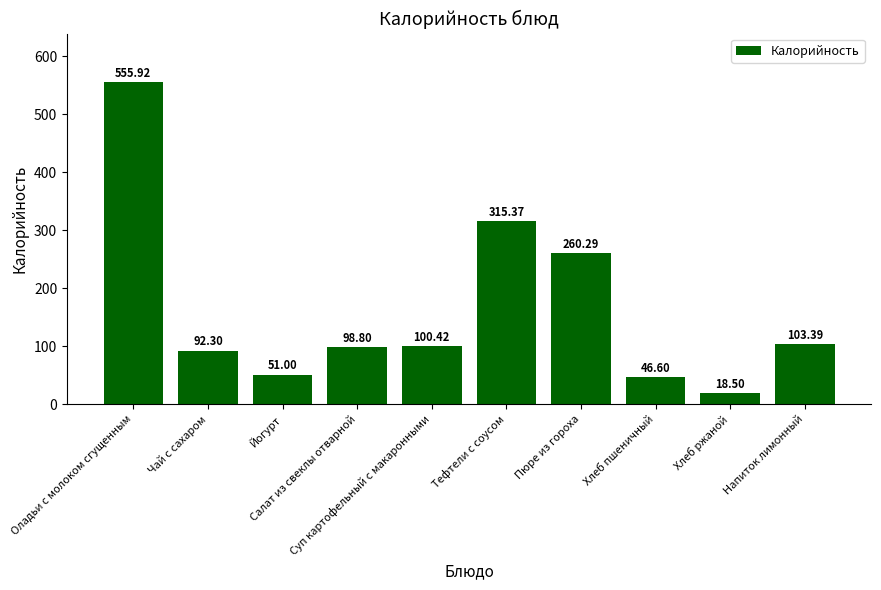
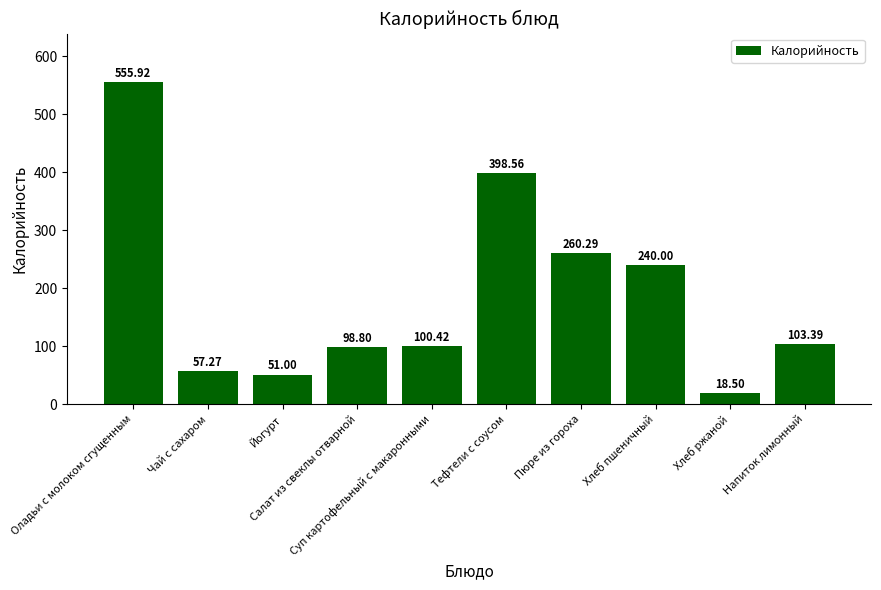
  {
    "Оладьи с молоком сгущенным": 555.92,
-   "Чай с сахаром": 92.30,
+   "Чай с сахаром": 57.27,
    "Йогурт": 51.00,
    "Салат из свеклы отварной": 98.80,
    "Суп картофельный с макаронными": 100.42,
-   "Тефтели с соусом": 315.37,
+   "Тефтели с соусом": 398.56,
    "Пюре из гороха": 260.29,
-   "Хлеб пшеничный": 46.60,
+   "Хлеб пшеничный": 240.00,
    "Хлеб ржаной": 18.50,
    "Напиток лимонный": 103.39
  }
